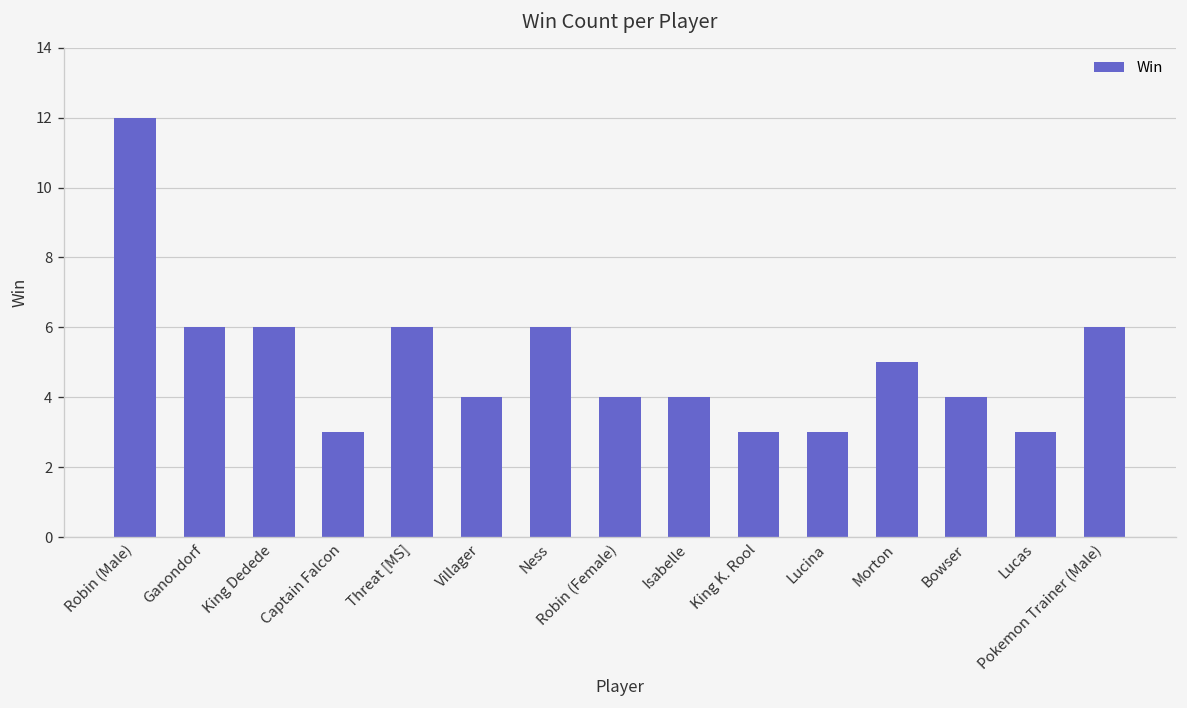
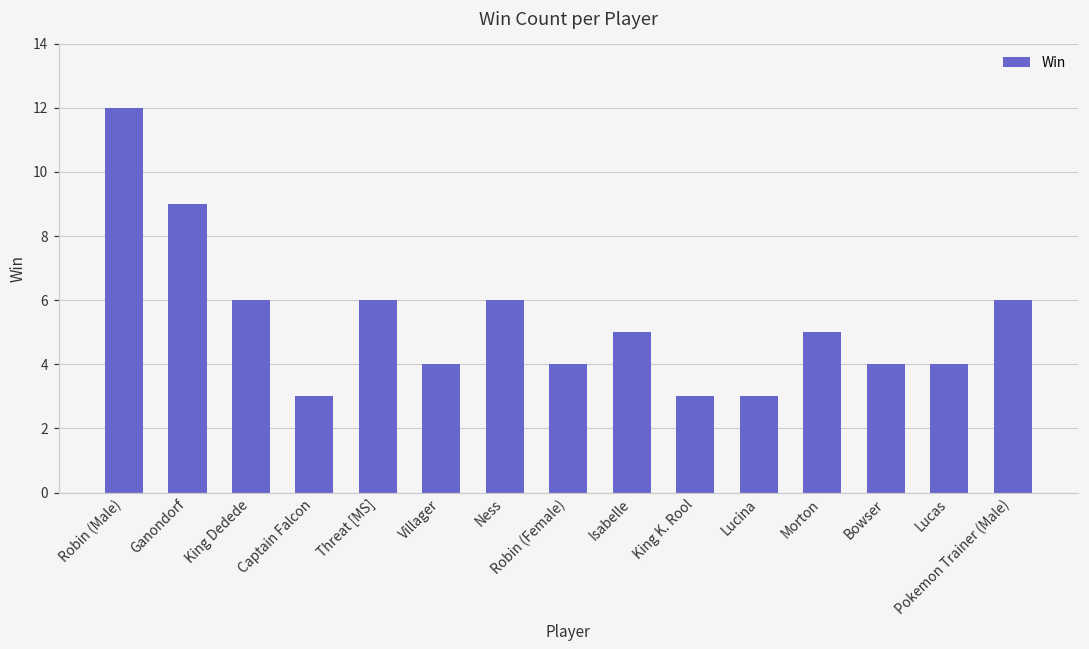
  {
    "Robin (Male)": 12,
-   "Ganondorf": 6,
+   "Ganondorf": 9,
    "King Dedede": 6,
    "Captain Falcon": 3,
    "Threat [MS]": 6,
    "Villager": 4,
    "Ness": 6,
    "Robin (Female)": 4,
-   "Isabelle": 4,
+   "Isabelle": 5,
    "King K. Rool": 3,
    "Lucina": 3,
    "Morton": 5,
    "Bowser": 4,
-   "Lucas": 3,
+   "Lucas": 4,
    "Pokemon Trainer (Male)": 6
  }
